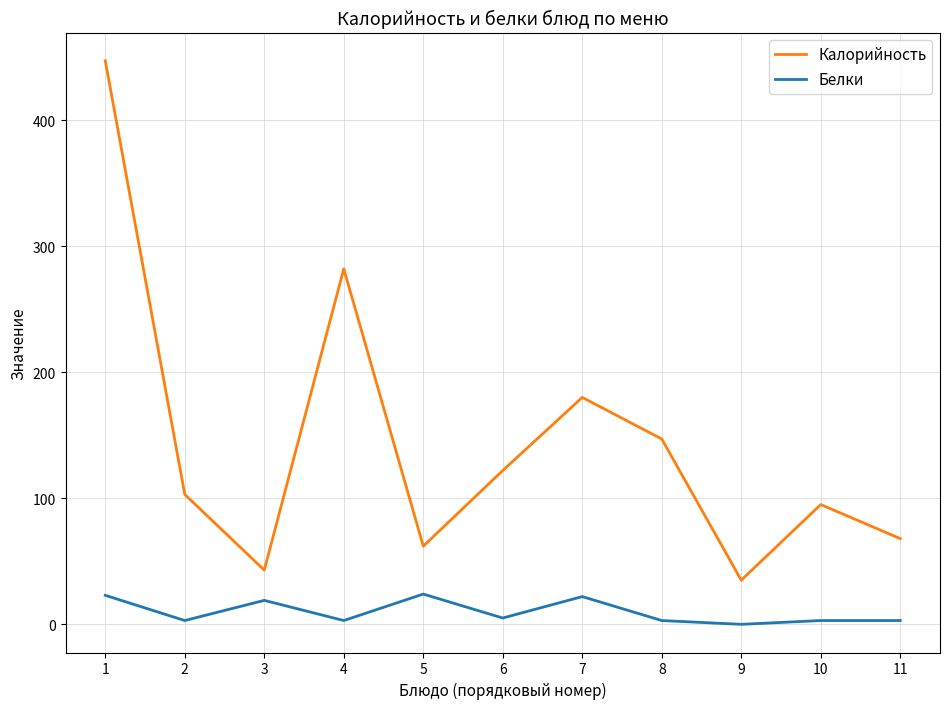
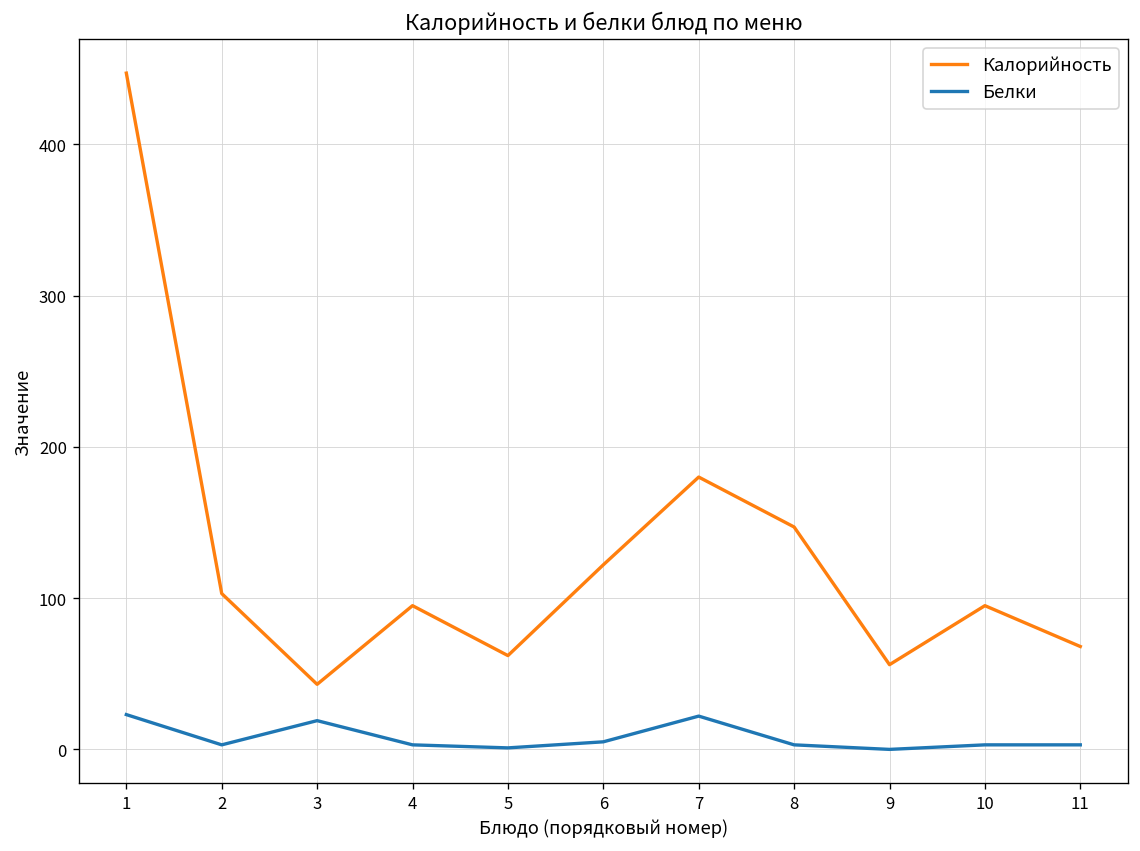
  {
    "Калорийность": {
      "1": 447,
      "2": 103,
      "3": 43,
-     "4": 282,
+     "4": 95,
      "5": 62,
      "6": 122,
      "7": 180,
      "8": 147,
-     "9": 35,
+     "9": 56,
      "10": 95,
      "11": 68
    },
    "Белки": {
      "1": 23,
      "2": 3,
      "3": 19,
      "4": 3,
-     "5": 24,
+     "5": 1,
      "6": 5,
      "7": 22,
      "8": 3,
      "9": 0,
      "10": 3,
      "11": 3
    }
  }
